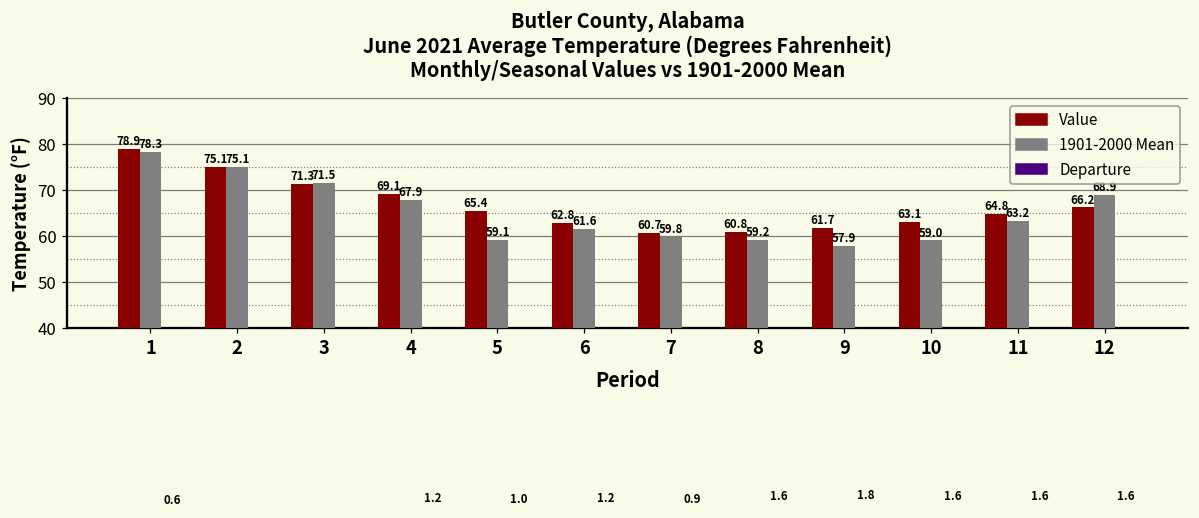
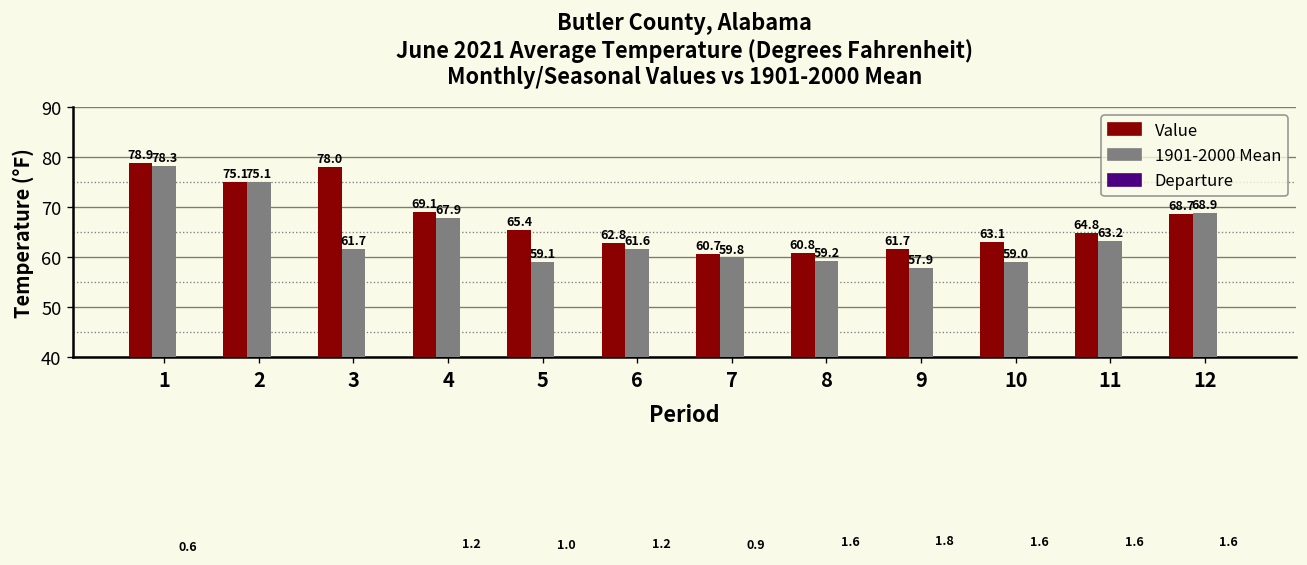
  {
    "Value": {
      "1": 78.9,
      "2": 75.1,
-     "3": 71.3,
+     "3": 78.0,
      "4": 69.1,
      "5": 65.4,
      "6": 62.8,
      "7": 60.7,
      "8": 60.8,
      "9": 61.7,
      "10": 63.1,
      "11": 64.8,
-     "12": 66.2
+     "12": 68.7
    },
    "1901-2000 Mean": {
      "1": 78.3,
      "2": 75.1,
-     "3": 71.5,
+     "3": 61.7,
      "4": 67.9,
      "5": 59.1,
      "6": 61.6,
      "7": 59.8,
      "8": 59.2,
      "9": 57.9,
      "10": 59.0,
      "11": 63.2,
      "12": 68.9
    }
  }
